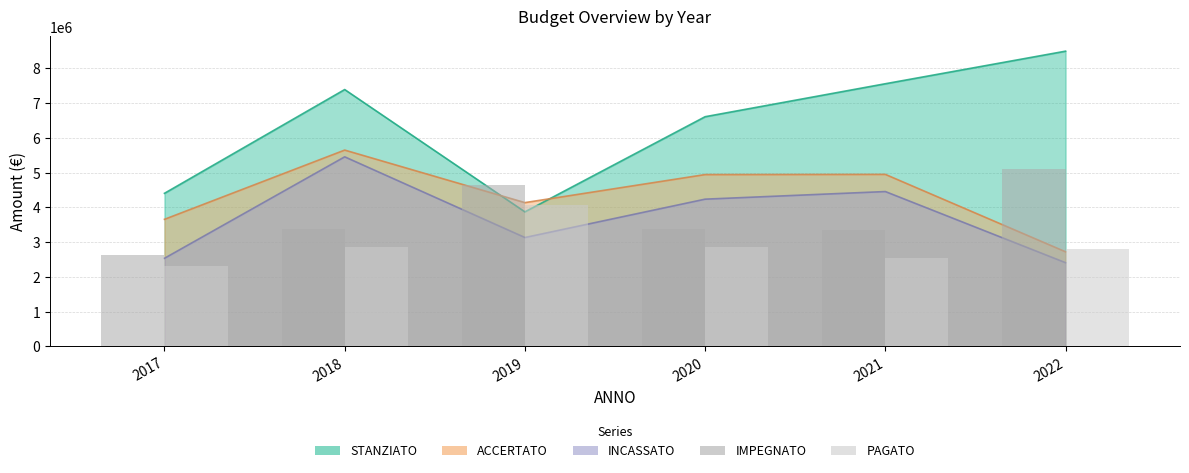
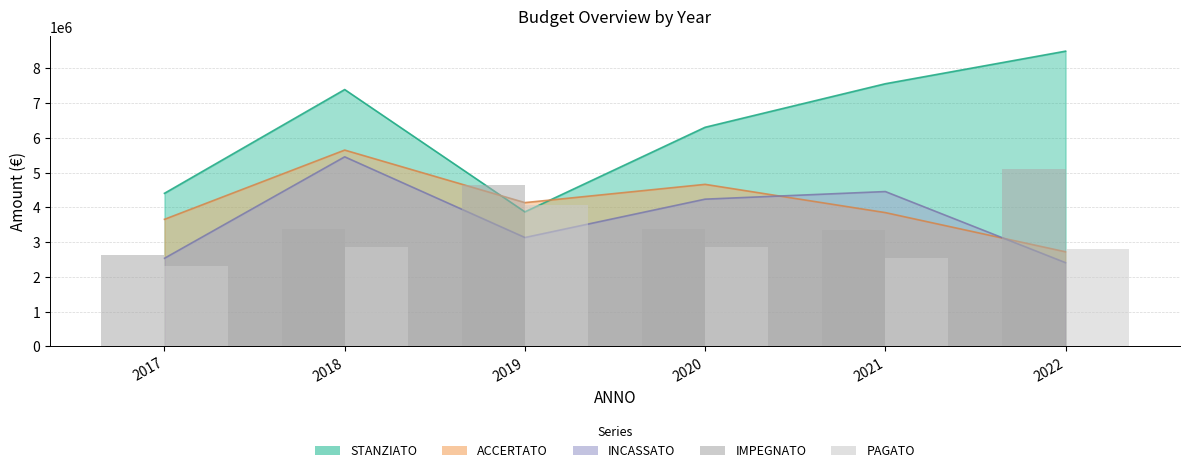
  {
    "STANZIATO": {
      "2017": 4400000,
      "2018": 7400000,
      "2019": 3900000,
-     "2020": 6600000,
+     "2020": 6300000,
      "2021": 7600000,
      "2022": 8500000
    },
    "ACCERTATO": {
      "2017": 3700000,
      "2018": 5600000,
      "2019": 4100000,
-     "2020": 4900000,
-     "2021": 4900000,
+     "2020": 4700000,
+     "2021": 3800000,
      "2022": 2700000
    }
  }
